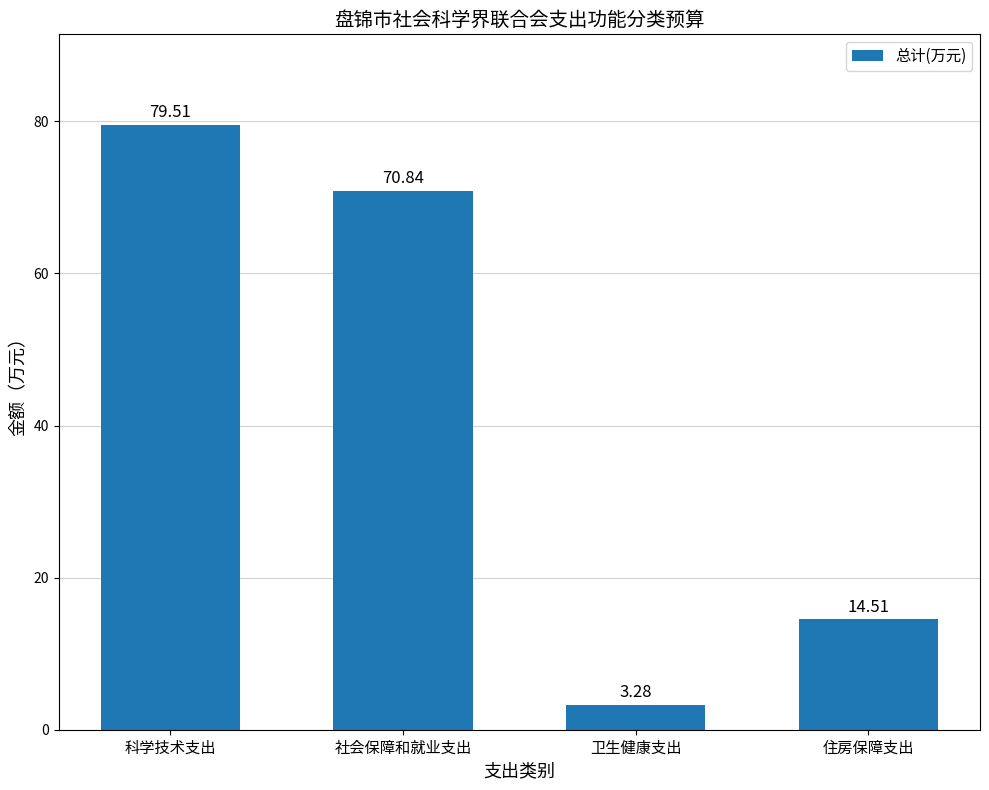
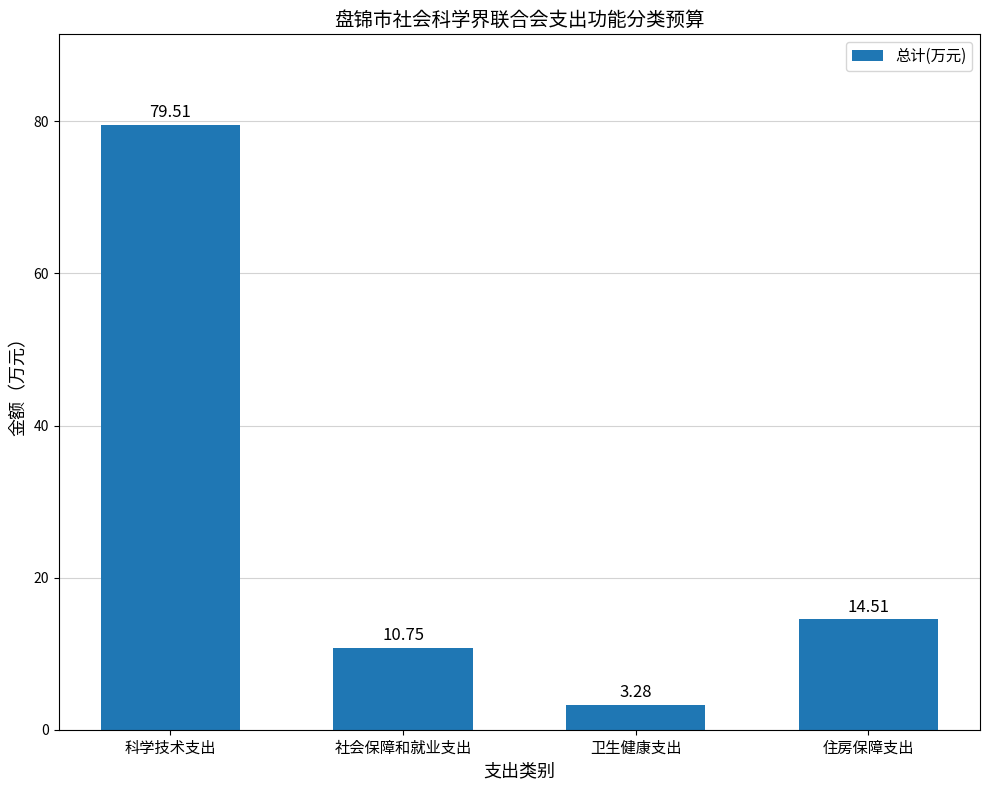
  {
    "科学技术支出": 79.51,
-   "社会保障和就业支出": 70.84,
+   "社会保障和就业支出": 10.75,
    "卫生健康支出": 3.28,
    "住房保障支出": 14.51
  }
